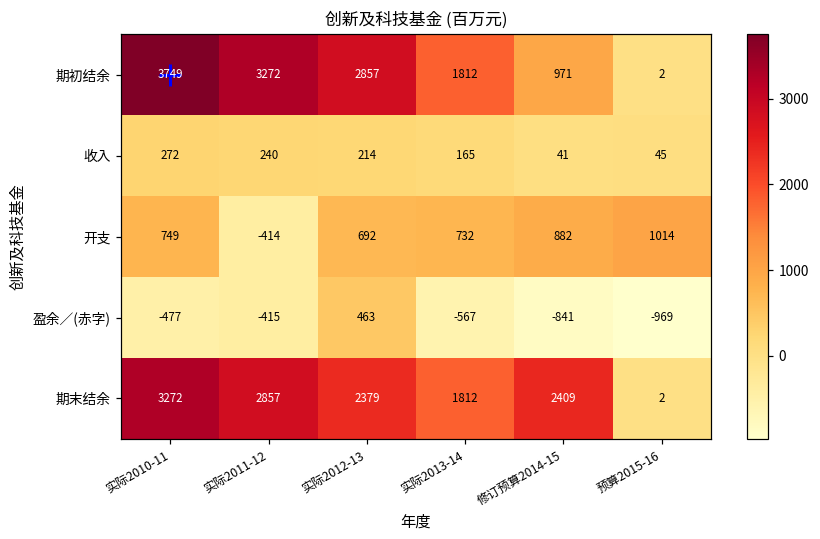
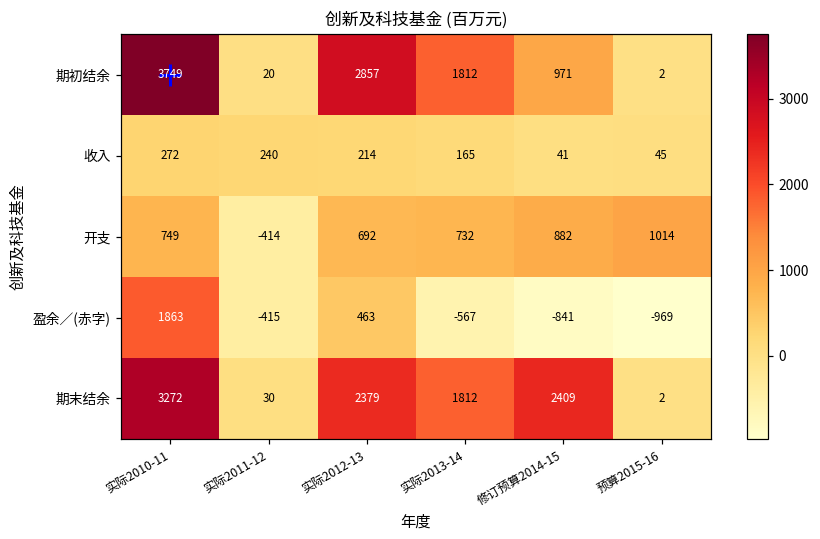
  {
    "期初结余": {
-     "实际2011-12": 3272,
+     "实际2011-12": 20,
      "实际2012-13": 2857,
      "实际2013-14": 1812,
      "修订预算2014-15": 971,
      "预算2015-16": 2
    },
    "收入": {
      "实际2010-11": 272,
      "实际2011-12": 240,
      "实际2012-13": 214,
      "实际2013-14": 165,
      "修订预算2014-15": 41,
      "预算2015-16": 45
    },
    "开支": {
      "实际2010-11": 749,
      "实际2011-12": -414,
      "实际2012-13": 692,
      "实际2013-14": 732,
      "修订预算2014-15": 882,
      "预算2015-16": 1014
    },
    "盈余／(赤字)": {
-     "实际2010-11": -477,
+     "实际2010-11": 1863,
      "实际2011-12": -415,
      "实际2012-13": 463,
      "实际2013-14": -567,
      "修订预算2014-15": -841,
      "预算2015-16": -969
    },
    "期末结余": {
      "实际2010-11": 3272,
-     "实际2011-12": 2857,
+     "实际2011-12": 30,
      "实际2012-13": 2379,
      "实际2013-14": 1812,
      "修订预算2014-15": 2409,
      "预算2015-16": 2
    }
  }
